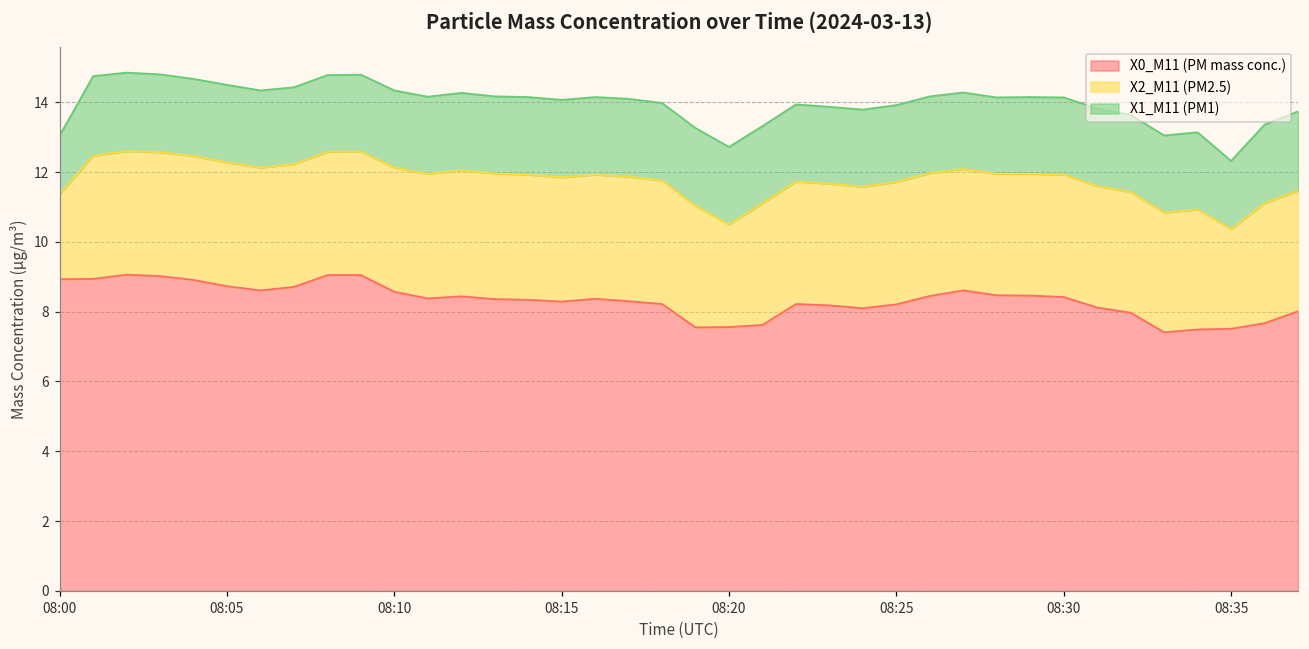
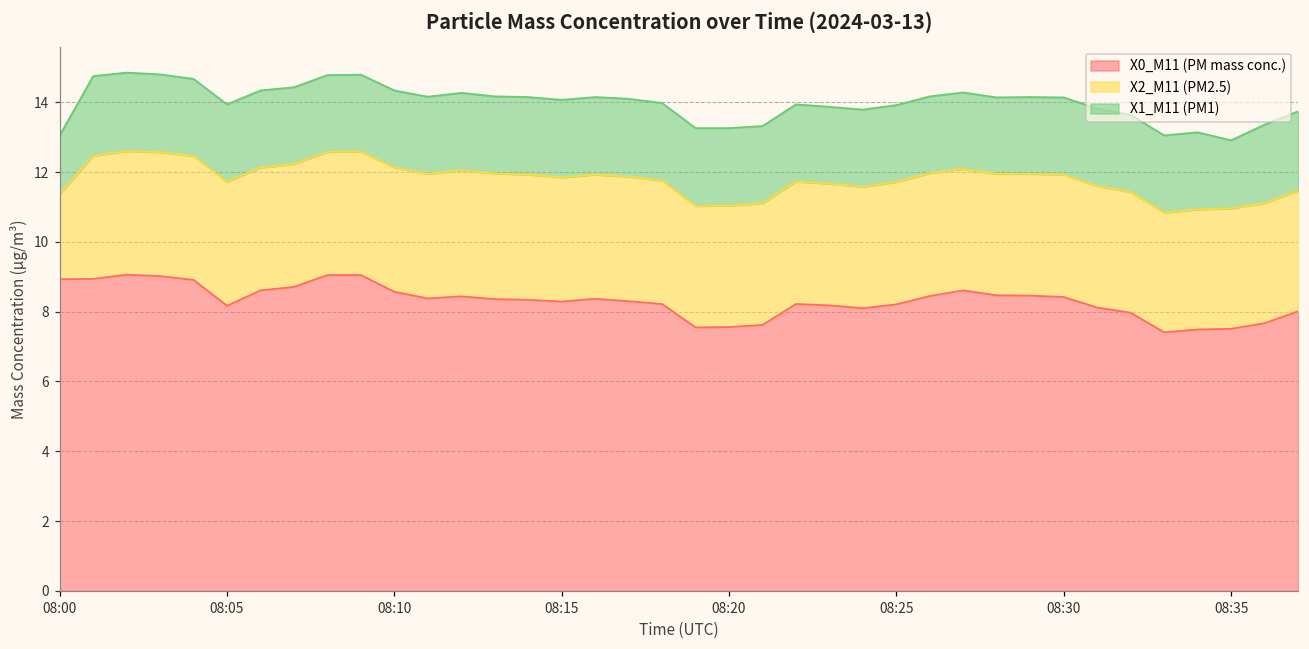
  {
    "X0_M11 (PM mass conc.)": {
      "08:00": 8.9,
-     "08:05": 8.7,
+     "08:05": 8.2,
      "08:10": 8.6,
      "08:15": 8.3,
      "08:20": 7.6,
      "08:25": 8.2,
      "08:30": 8.4,
      "08:35": 7.5
    },
    "X2_M11 (PM2.5)": {
      "08:00": 2.4,
      "08:05": 3.6,
      "08:10": 3.6,
      "08:15": 3.6,
-     "08:20": 2.9,
+     "08:20": 3.5,
      "08:25": 3.5,
      "08:30": 3.5,
-     "08:35": 2.9
+     "08:35": 3.5
    },
    "X1_M11 (PM1)": {
      "08:00": 1.7,
      "08:05": 2.2,
      "08:10": 2.2,
      "08:15": 2.2,
      "08:20": 2.2,
      "08:25": 2.2,
      "08:30": 2.2,
      "08:35": 1.9
    }
  }
